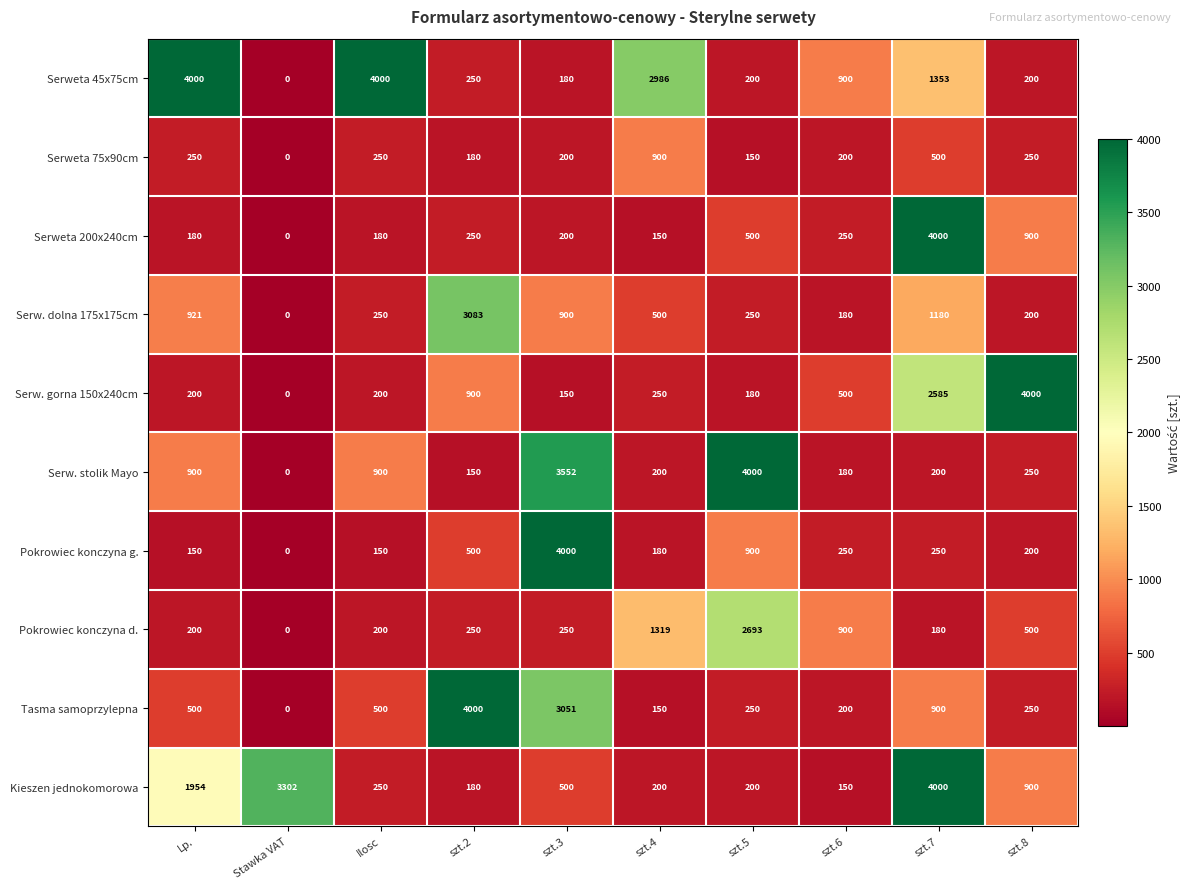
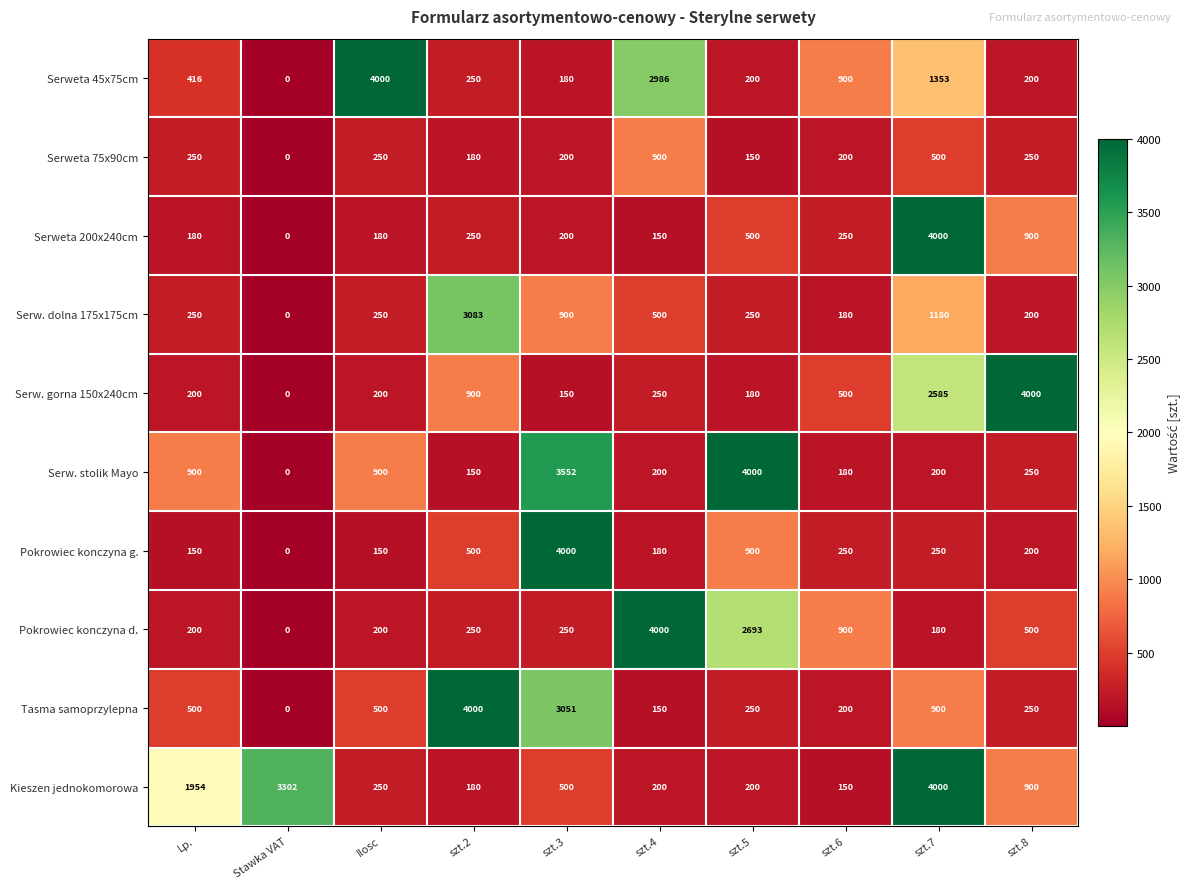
  {
    "Serweta 45x75cm": {
-     "Lp.": 4000,
+     "Lp.": 416,
      "Stawka VAT": 0,
      "Ilosc": 4000,
      "szt.2": 250,
      "szt.3": 180,
      "szt.4": 2986,
      "szt.5": 200,
      "szt.6": 900,
      "szt.7": 1353,
      "szt.8": 200
    },
    "Serweta 75x90cm": {
      "Lp.": 250,
      "Stawka VAT": 0,
      "Ilosc": 250,
      "szt.2": 180,
      "szt.3": 200,
      "szt.4": 900,
      "szt.5": 150,
      "szt.6": 200,
      "szt.7": 500,
      "szt.8": 250
    },
    "Serweta 200x240cm": {
      "Lp.": 180,
      "Stawka VAT": 0,
      "Ilosc": 180,
      "szt.2": 250,
      "szt.3": 200,
      "szt.4": 150,
      "szt.5": 500,
      "szt.6": 250,
      "szt.7": 4000,
      "szt.8": 900
    },
    "Serw. dolna 175x175cm": {
-     "Lp.": 921,
+     "Lp.": 250,
      "Stawka VAT": 0,
      "Ilosc": 250,
      "szt.2": 3083,
      "szt.3": 900,
      "szt.4": 500,
      "szt.5": 250,
      "szt.6": 180,
      "szt.7": 1180,
      "szt.8": 200
    },
    "Serw. gorna 150x240cm": {
      "Lp.": 200,
      "Stawka VAT": 0,
      "Ilosc": 200,
      "szt.2": 900,
      "szt.3": 150,
      "szt.4": 250,
      "szt.5": 180,
      "szt.6": 500,
      "szt.7": 2585,
      "szt.8": 4000
    },
    "Serw. stolik Mayo": {
      "Lp.": 900,
      "Stawka VAT": 0,
      "Ilosc": 900,
      "szt.2": 150,
      "szt.3": 3552,
      "szt.4": 200,
      "szt.5": 4000,
      "szt.6": 180,
      "szt.7": 200,
      "szt.8": 250
    },
    "Pokrowiec konczyna g.": {
      "Lp.": 150,
      "Stawka VAT": 0,
      "Ilosc": 150,
      "szt.2": 500,
      "szt.3": 4000,
      "szt.4": 180,
      "szt.5": 900,
      "szt.6": 250,
      "szt.7": 250,
      "szt.8": 200
    },
    "Pokrowiec konczyna d.": {
      "Lp.": 200,
      "Stawka VAT": 0,
      "Ilosc": 200,
      "szt.2": 250,
      "szt.3": 250,
-     "szt.4": 1319,
+     "szt.4": 4000,
      "szt.5": 2693,
      "szt.6": 900,
      "szt.7": 180,
      "szt.8": 500
    },
    "Tasma samoprzylepna": {
      "Lp.": 500,
      "Stawka VAT": 0,
      "Ilosc": 500,
      "szt.2": 4000,
      "szt.3": 3051,
      "szt.4": 150,
      "szt.5": 250,
      "szt.6": 200,
      "szt.7": 900,
      "szt.8": 250
    },
    "Kieszen jednokomorowa": {
      "Lp.": 1954,
      "Stawka VAT": 3302,
      "Ilosc": 250,
      "szt.2": 180,
      "szt.3": 500,
      "szt.4": 200,
      "szt.5": 200,
      "szt.6": 150,
      "szt.7": 4000,
      "szt.8": 900
    }
  }
